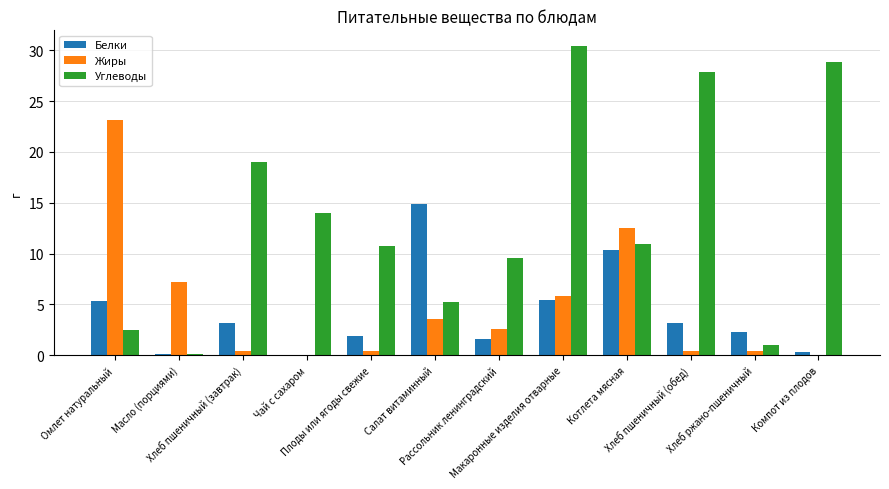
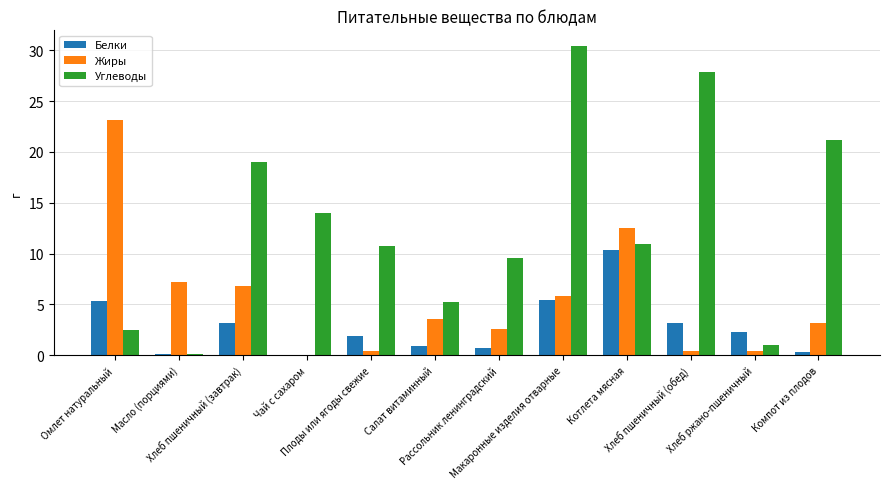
  {
    "Белки": {
      "Омлет натуральный": 5.4,
      "Хлеб пшеничный (завтрак)": 3.2,
      "Плоды или ягоды свежие": 1.9,
-     "Салат витаминный": 14.9,
-     "Рассольник ленинградский": 1.6,
+     "Салат витаминный": 0.9,
+     "Рассольник ленинградский": 0.7,
      "Макаронные изделия отварные": 5.5,
      "Котлета мясная": 10.3,
      "Хлеб пшеничный (обед)": 3.2,
      "Хлеб ржано-пшеничный": 2.2,
      "Компот из плодов": 0.3
    },
    "Жиры": {
      "Омлет натуральный": 23.2,
      "Масло (порциями)": 7.3,
-     "Хлеб пшеничный (завтрак)": 0.4,
+     "Хлеб пшеничный (завтрак)": 6.8,
      "Плоды или ягоды свежие": 0.4,
      "Салат витаминный": 3.6,
      "Рассольник ленинградский": 2.6,
      "Макаронные изделия отварные": 5.8,
      "Котлета мясная": 12.5,
      "Хлеб пшеничный (обед)": 0.4,
      "Хлеб ржано-пшеничный": 0.4,
-     "Компот из плодов": 0.0
+     "Компот из плодов": 3.1
    },
    "Углеводы": {
      "Омлет натуральный": 2.5,
      "Хлеб пшеничный (завтрак)": 19.0,
      "Чай с сахаром": 14.0,
      "Плоды или ягоды свежие": 10.8,
      "Салат витаминный": 5.3,
      "Рассольник ленинградский": 9.6,
      "Макаронные изделия отварные": 30.5,
      "Котлета мясная": 11.0,
      "Хлеб пшеничный (обед)": 27.8,
      "Хлеб ржано-пшеничный": 1.0,
-     "Компот из плодов": 28.8
+     "Компот из плодов": 21.2
    }
  }
